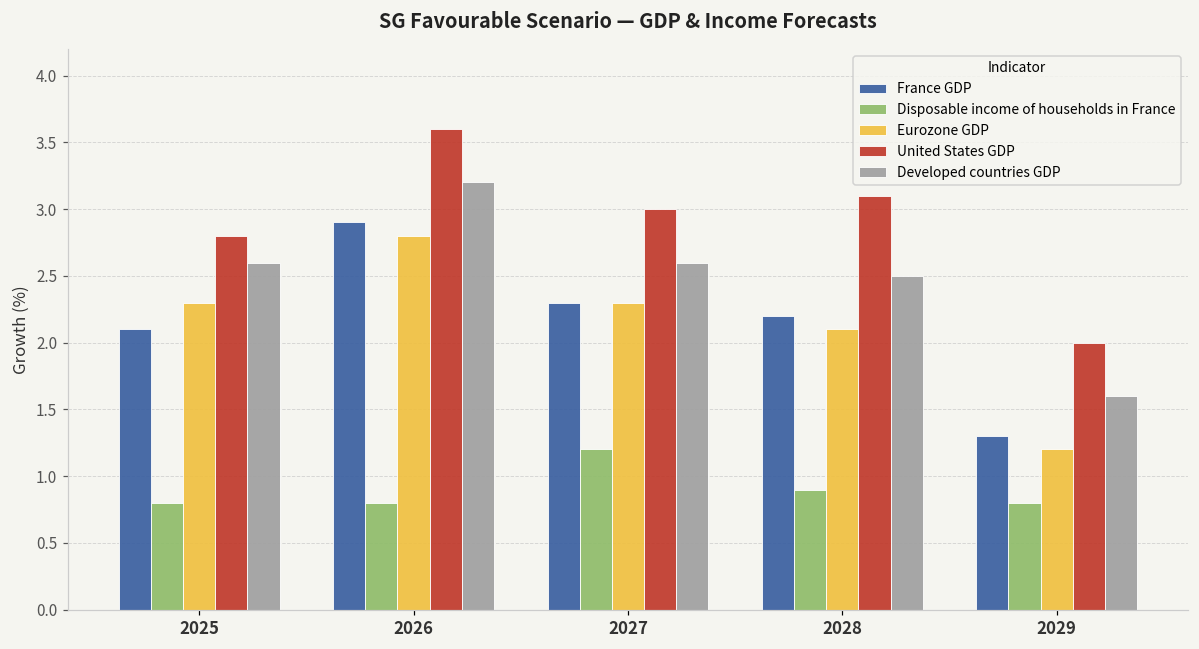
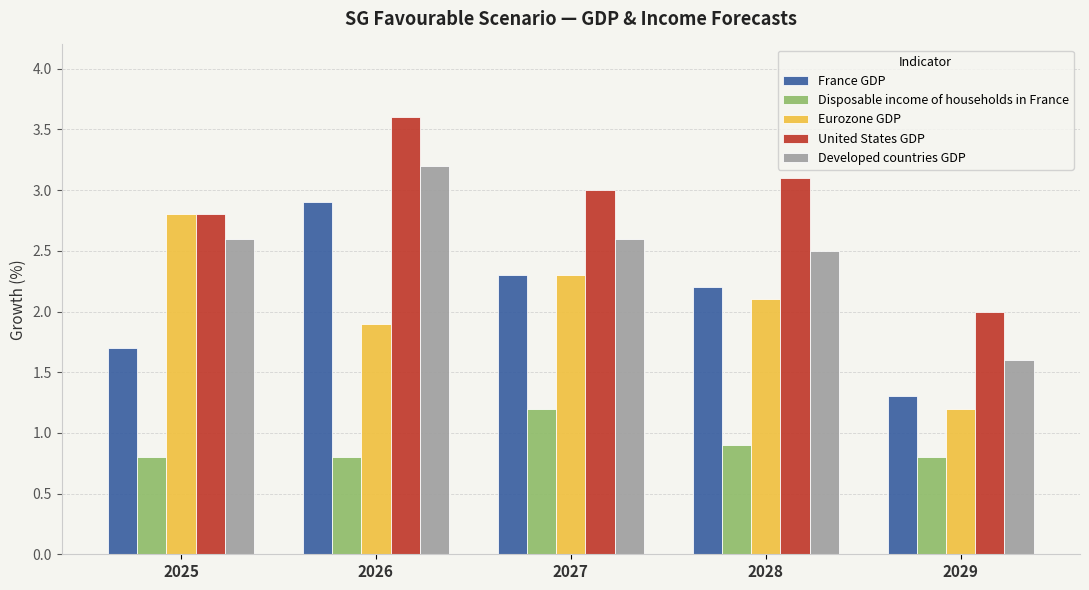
  {
    "France GDP": {
-     "2025": 2.1,
+     "2025": 1.7,
      "2026": 2.9,
      "2027": 2.3,
      "2028": 2.2,
      "2029": 1.3
    },
    "Disposable income of households in France": {
      "2025": 0.8,
      "2026": 0.8,
      "2027": 1.2,
      "2028": 0.9,
      "2029": 0.8
    },
    "Eurozone GDP": {
-     "2025": 2.3,
-     "2026": 2.8,
+     "2025": 2.8,
+     "2026": 1.9,
      "2027": 2.3,
      "2028": 2.1,
      "2029": 1.2
    },
    "United States GDP": {
      "2025": 2.8,
      "2026": 3.6,
      "2027": 3.0,
      "2028": 3.1,
      "2029": 2.0
    },
    "Developed countries GDP": {
      "2025": 2.6,
      "2026": 3.2,
      "2027": 2.6,
      "2028": 2.5,
      "2029": 1.6
    }
  }
